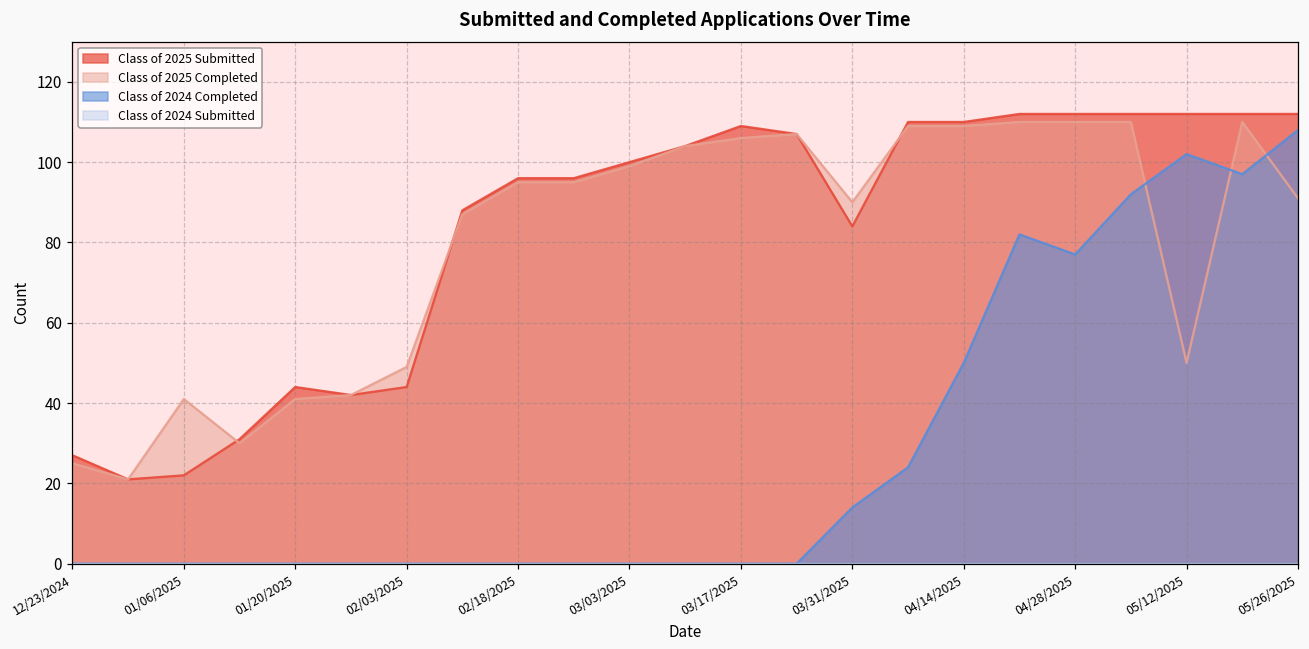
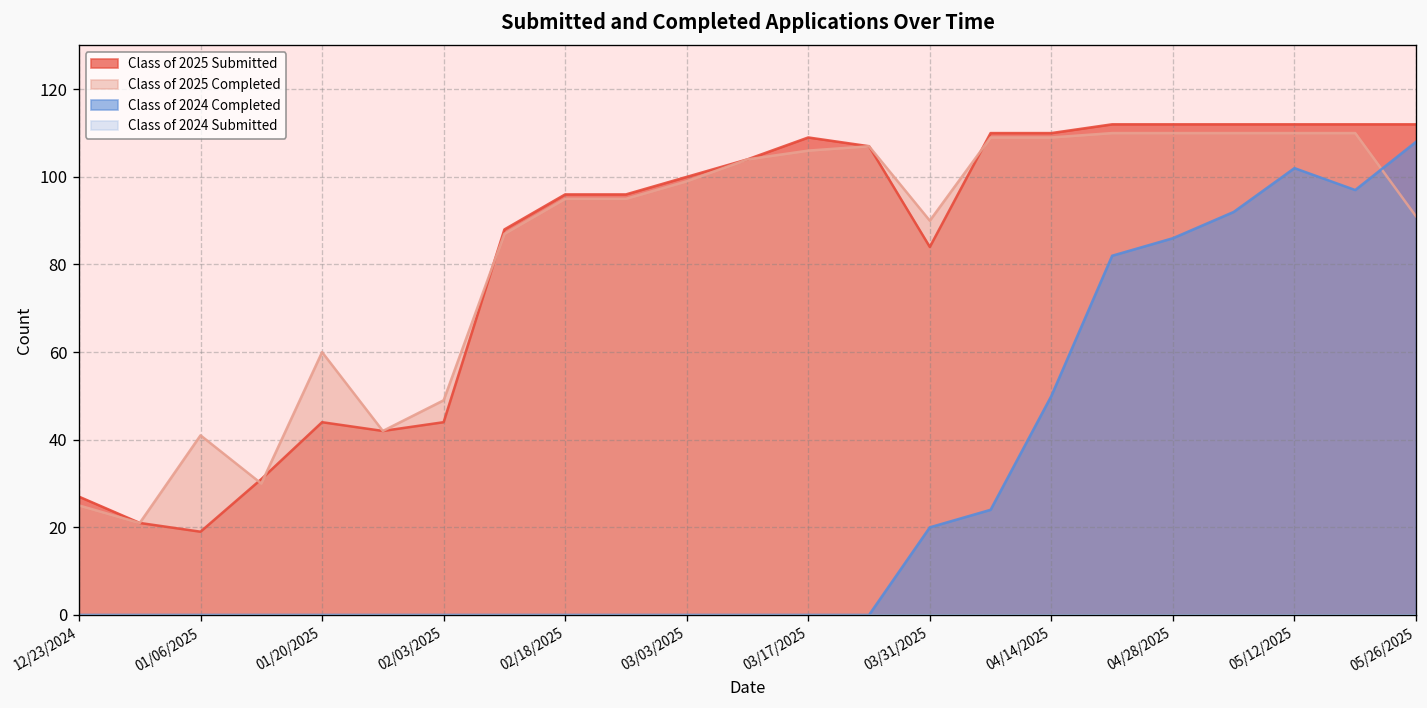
  {
    "Class of 2025 Submitted": {
      "12/23/2024": 27,
-     "01/06/2025": 22,
+     "01/06/2025": 19,
      "01/20/2025": 44,
      "02/03/2025": 44,
      "02/18/2025": 96,
      "03/03/2025": 100,
      "03/17/2025": 109,
      "03/31/2025": 84,
      "04/14/2025": 110,
      "04/28/2025": 112,
      "05/12/2025": 112,
      "05/26/2025": 112
    },
    "Class of 2025 Completed": {
      "12/23/2024": 25,
      "01/06/2025": 41,
-     "01/20/2025": 41,
+     "01/20/2025": 60,
      "02/03/2025": 49,
      "02/18/2025": 95,
      "03/03/2025": 99,
      "03/17/2025": 106,
      "03/31/2025": 90,
      "04/14/2025": 109,
      "04/28/2025": 110,
-     "05/12/2025": 50,
+     "05/12/2025": 110,
      "05/26/2025": 91
    },
    "Class of 2024 Completed": {
-     "03/31/2025": 14,
+     "03/31/2025": 20,
      "04/14/2025": 50,
-     "04/28/2025": 77,
+     "04/28/2025": 86,
      "05/12/2025": 102,
      "05/26/2025": 108
    },
    "Class of 2024 Submitted": {
      "03/31/2025": 0,
      "04/14/2025": 0,
      "04/28/2025": 0,
      "05/12/2025": 0,
      "05/26/2025": 0
    }
  }
